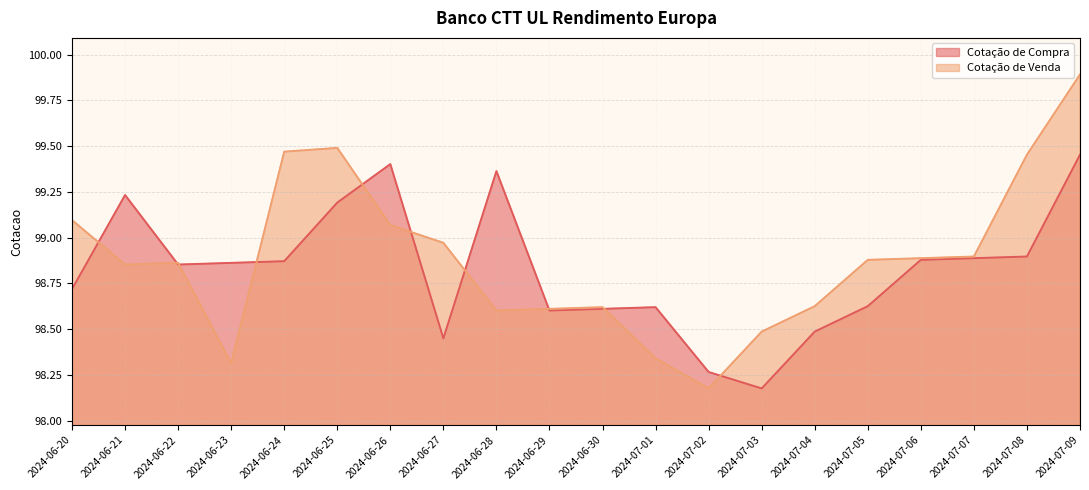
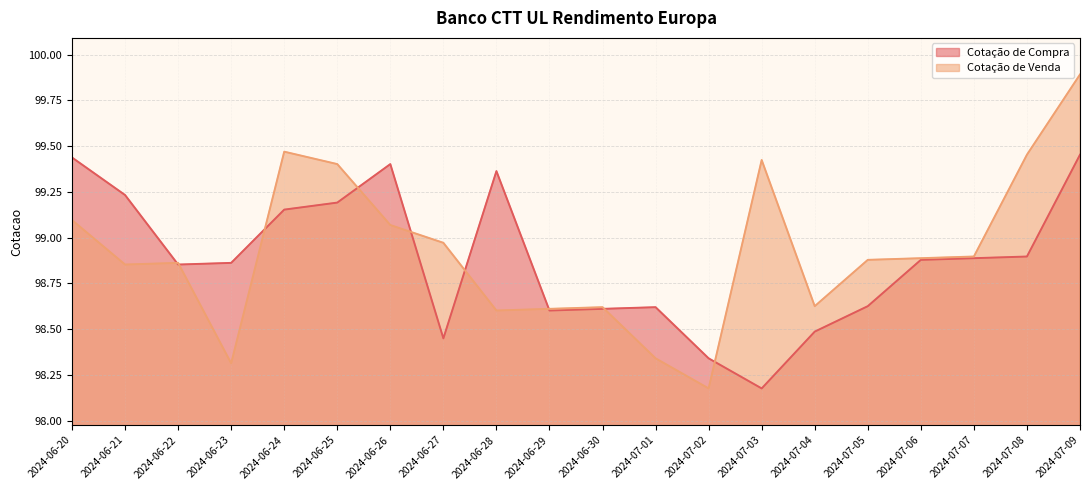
  {
    "Cotação de Compra": {
-     "2024-06-20": 98.72,
+     "2024-06-20": 99.44,
      "2024-06-21": 99.23,
      "2024-06-23": 98.86,
-     "2024-06-24": 98.87,
+     "2024-06-24": 99.15,
      "2024-06-25": 99.19,
      "2024-06-26": 99.40,
      "2024-06-27": 98.45,
      "2024-06-28": 99.36,
      "2024-07-01": 98.62,
-     "2024-07-02": 98.27,
+     "2024-07-02": 98.34,
      "2024-07-03": 98.18,
      "2024-07-04": 98.49,
      "2024-07-05": 98.63,
      "2024-07-08": 98.90,
      "2024-07-09": 99.45
    },
    "Cotação de Venda": {
      "2024-06-20": 99.10,
      "2024-06-21": 98.85,
      "2024-06-23": 98.31,
      "2024-06-24": 99.47,
-     "2024-06-25": 99.49,
+     "2024-06-25": 99.40,
      "2024-06-26": 99.07,
      "2024-06-27": 98.97,
      "2024-06-28": 98.60,
      "2024-07-01": 98.34,
      "2024-07-02": 98.18,
-     "2024-07-03": 98.49,
+     "2024-07-03": 99.42,
      "2024-07-04": 98.63,
      "2024-07-05": 98.88,
      "2024-07-08": 99.45,
      "2024-07-09": 99.89
    }
  }
